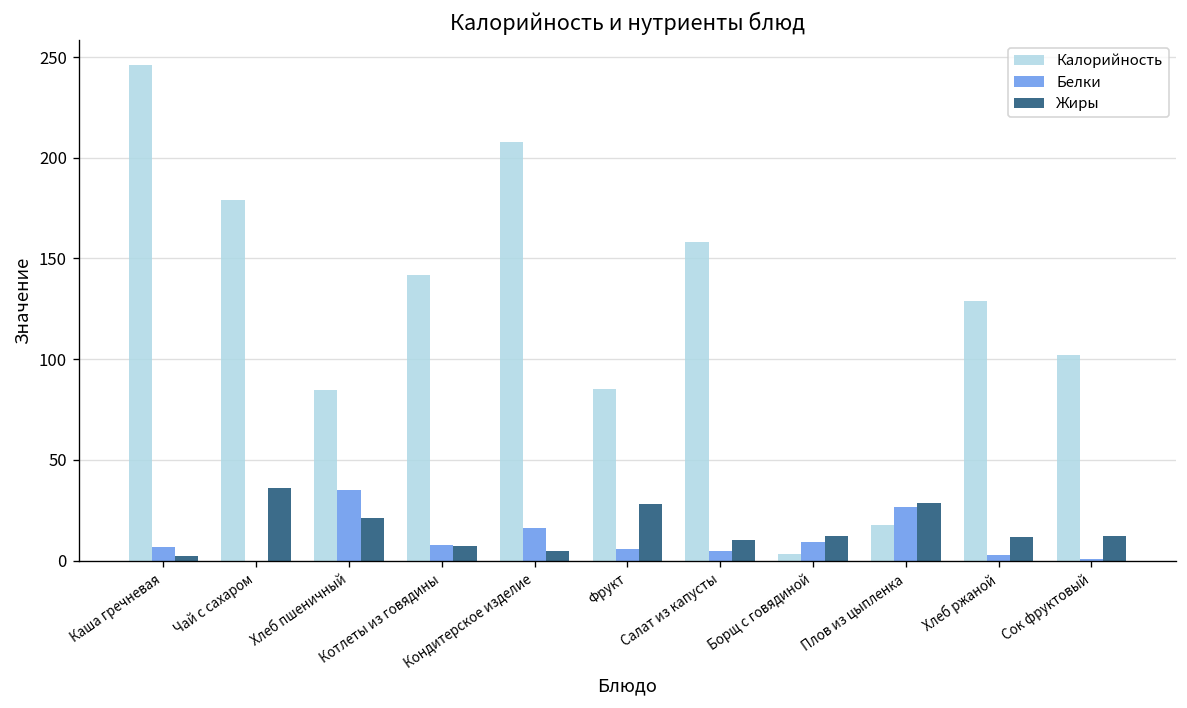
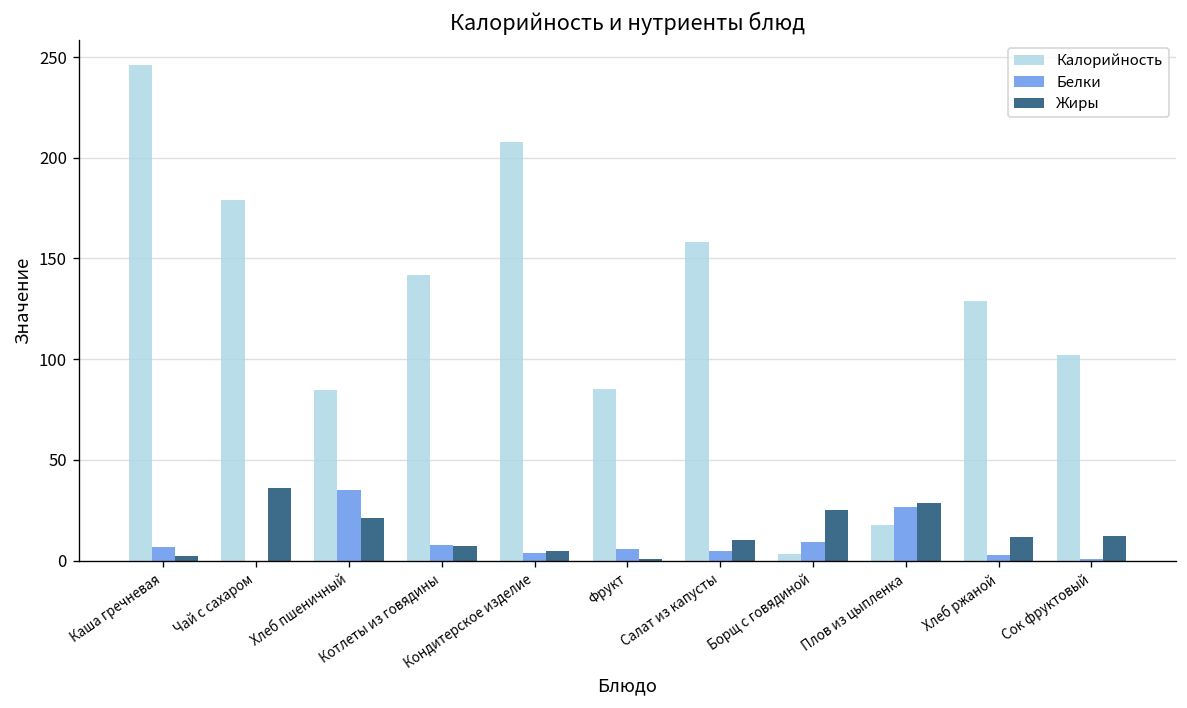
  {
    "Калорийность": {
      "Каша гречневая": 246,
      "Чай с сахаром": 179,
      "Хлеб пшеничный": 85,
      "Котлеты из говядины": 142,
      "Кондитерское изделие": 208,
      "Фрукт": 85,
      "Салат из капусты": 158,
      "Борщ с говядиной": 3,
      "Плов из цыпленка": 18,
      "Хлеб ржаной": 129,
      "Сок фруктовый": 102
    },
    "Белки": {
      "Каша гречневая": 7,
      "Чай с сахаром": 0,
      "Хлеб пшеничный": 35,
      "Котлеты из говядины": 8,
-     "Кондитерское изделие": 16,
+     "Кондитерское изделие": 4,
      "Фрукт": 6,
      "Салат из капусты": 5,
      "Борщ с говядиной": 9,
      "Плов из цыпленка": 27,
      "Хлеб ржаной": 3
    },
    "Жиры": {
      "Каша гречневая": 2,
      "Чай с сахаром": 36,
      "Хлеб пшеничный": 21,
      "Котлеты из говядины": 7,
      "Кондитерское изделие": 5,
-     "Фрукт": 28,
+     "Фрукт": 1,
      "Салат из капусты": 10,
-     "Борщ с говядиной": 12,
+     "Борщ с говядиной": 25,
      "Плов из цыпленка": 29,
      "Хлеб ржаной": 12,
      "Сок фруктовый": 12
    }
  }
